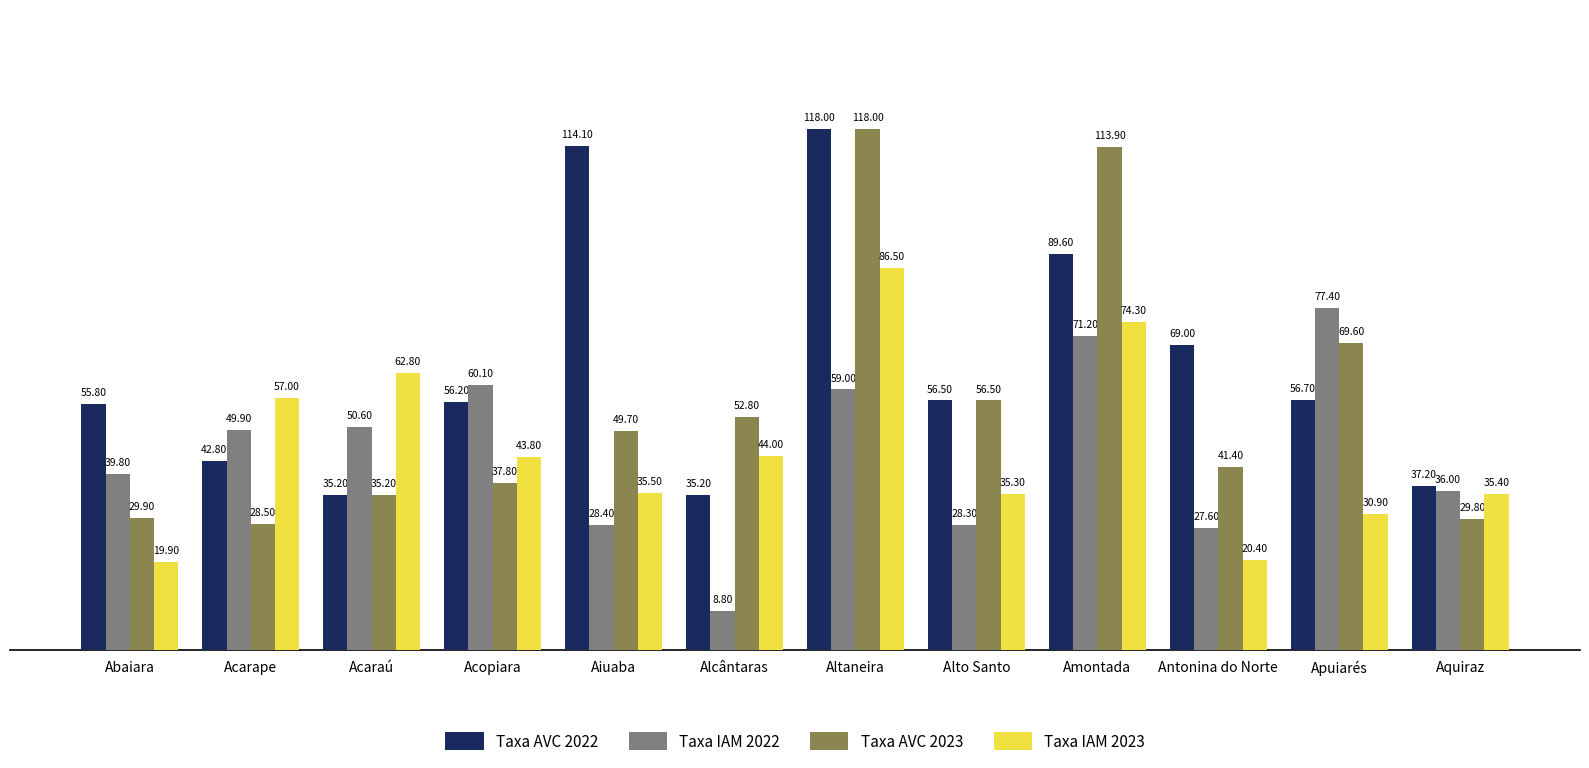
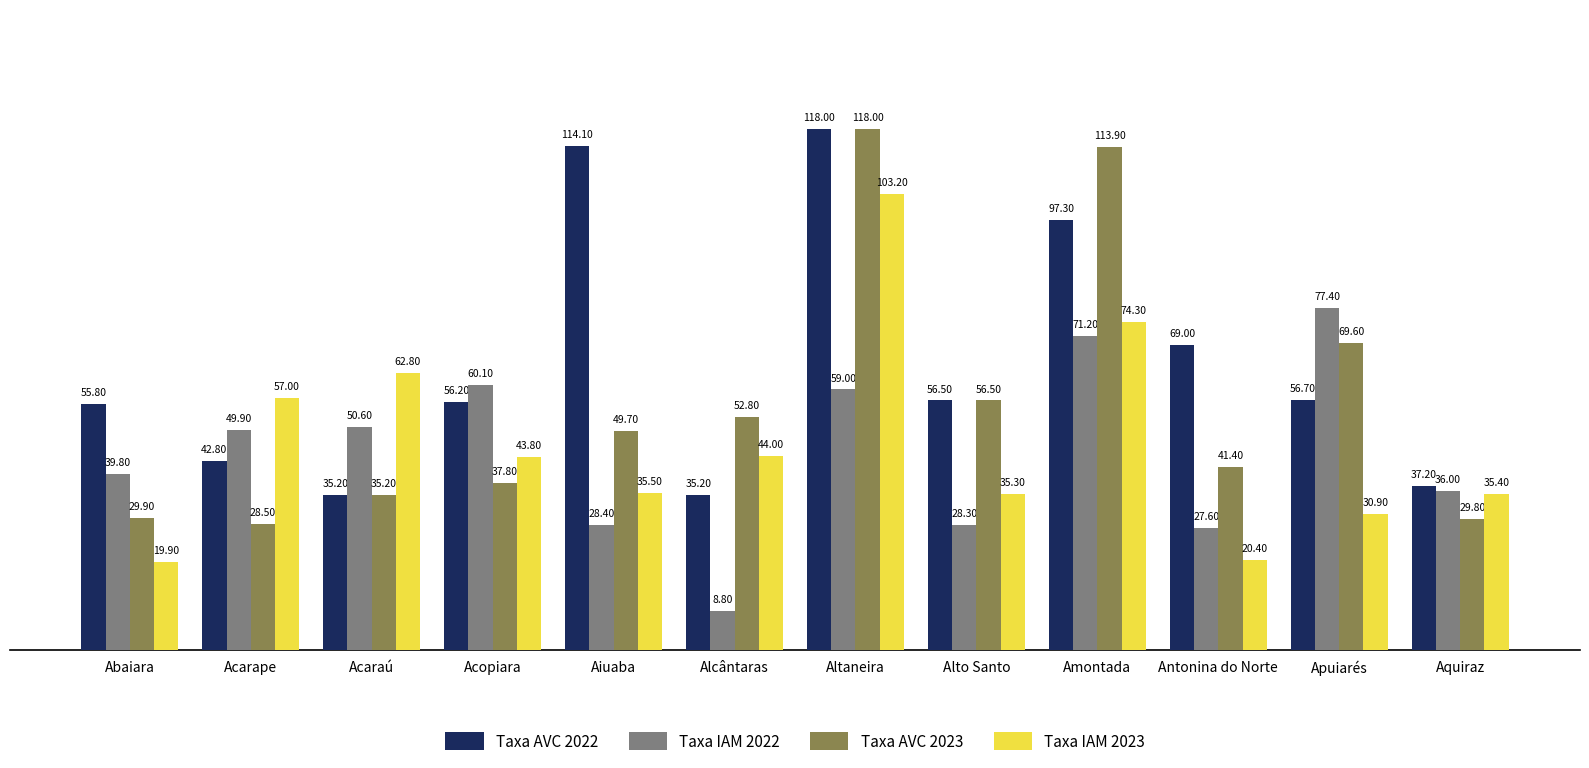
  {
    "Taxa AVC 2022": {
      "Abaiara": 55.80,
      "Acarape": 42.80,
      "Acaraú": 35.20,
      "Acopiara": 56.20,
      "Aiuaba": 114.10,
      "Alcântaras": 35.20,
      "Altaneira": 118.00,
      "Alto Santo": 56.50,
-     "Amontada": 89.60,
+     "Amontada": 97.30,
      "Antonina do Norte": 69.00,
      "Apuiarés": 56.70,
      "Aquiraz": 37.20
    },
    "Taxa IAM 2023": {
      "Abaiara": 19.90,
      "Acarape": 57.00,
      "Acaraú": 62.80,
      "Acopiara": 43.80,
      "Aiuaba": 35.50,
      "Alcântaras": 44.00,
-     "Altaneira": 86.50,
+     "Altaneira": 103.20,
      "Alto Santo": 35.30,
      "Amontada": 74.30,
      "Antonina do Norte": 20.40,
      "Apuiarés": 30.90,
      "Aquiraz": 35.40
    }
  }
